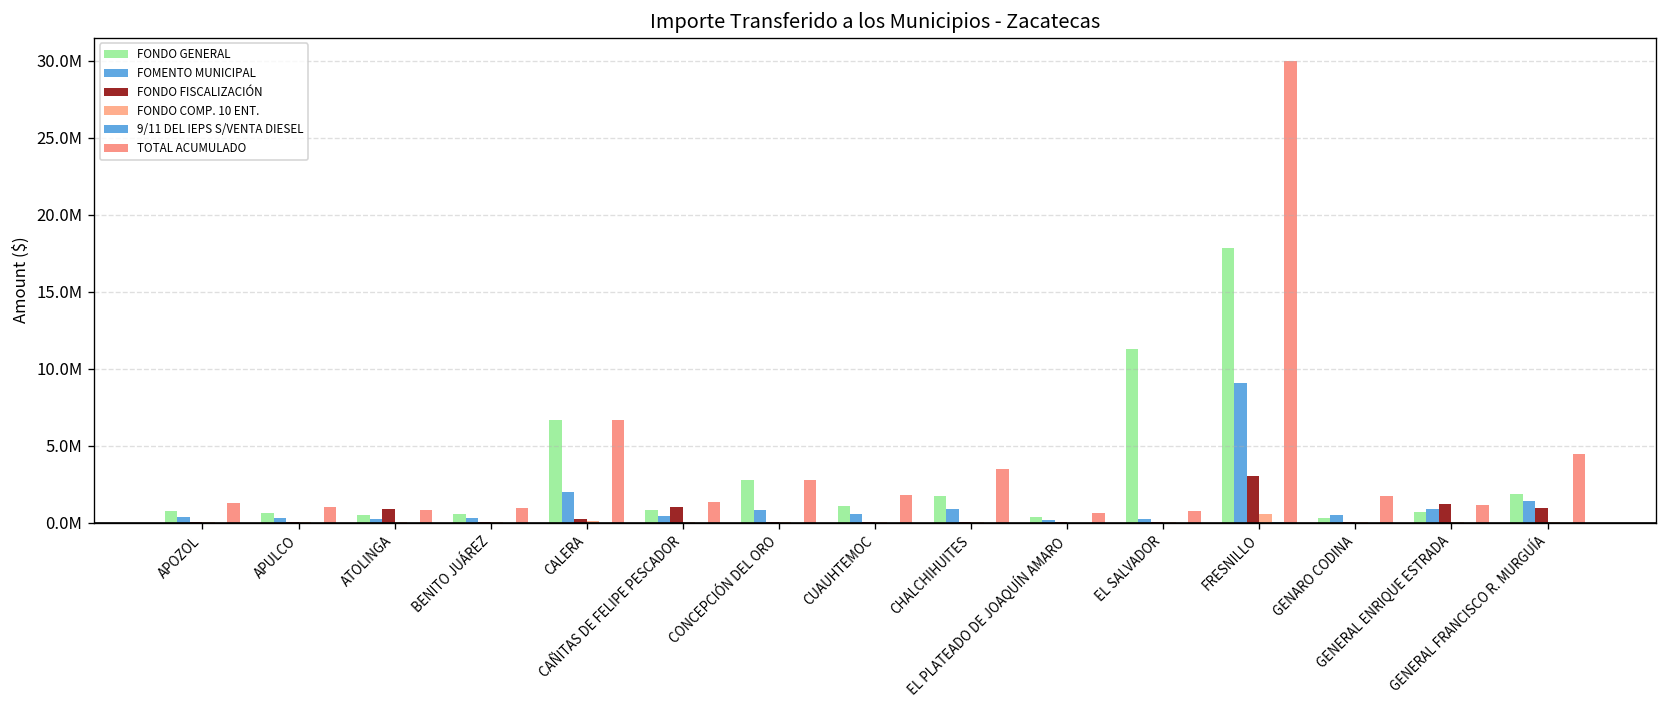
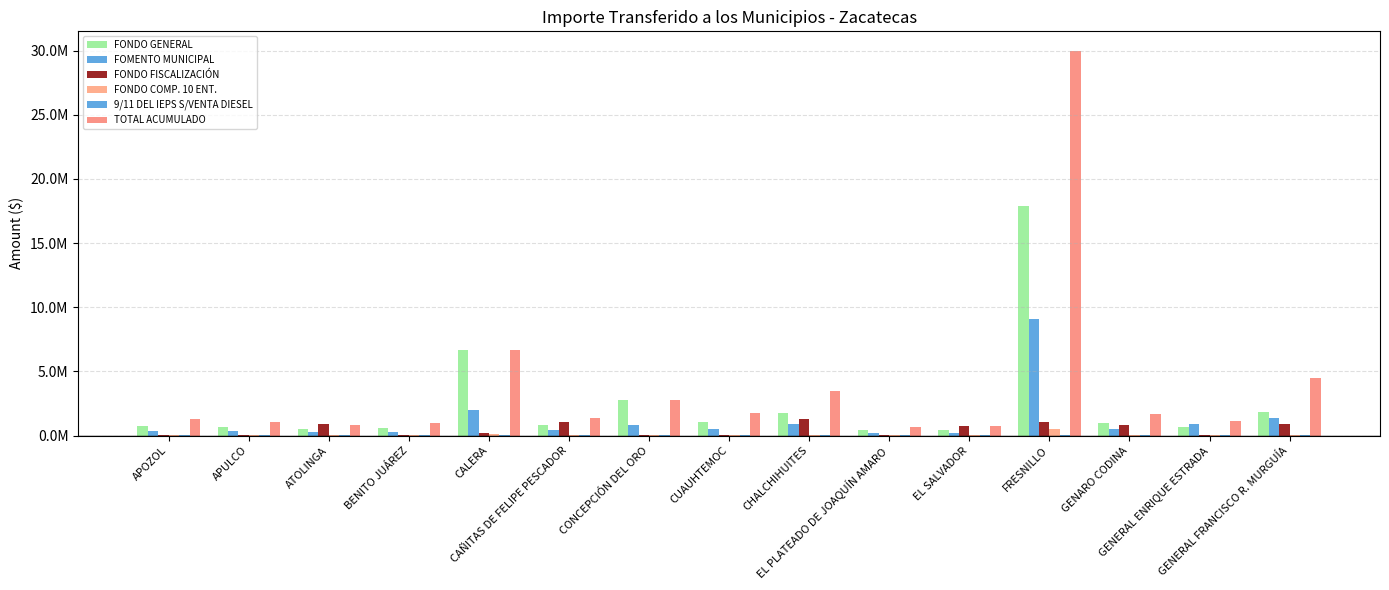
  {
    "FONDO GENERAL": {
      "APOZOL": 800000,
      "APULCO": 600000,
      "ATOLINGA": 500000,
      "BENITO JUÁREZ": 600000,
      "CALERA": 6600000,
      "CAÑITAS DE FELIPE PESCADOR": 800000,
      "CONCEPCIÓN DEL ORO": 2700000,
      "CUAUHTEMOC": 1100000,
      "CHALCHIHUITES": 1800000,
      "EL PLATEADO DE JOAQUÍN AMARO": 400000,
-     "EL SALVADOR": 11300000,
+     "EL SALVADOR": 500000,
      "FRESNILLO": 17900000,
-     "GENARO CODINA": 300000,
+     "GENARO CODINA": 1000000,
      "GENERAL ENRIQUE ESTRADA": 700000,
      "GENERAL FRANCISCO R. MURGUÍA": 1900000
    },
    "FONDO FISCALIZACIÓN": {
      "ATOLINGA": 900000,
      "CALERA": 200000,
      "CAÑITAS DE FELIPE PESCADOR": 1000000,
-     "CHALCHIHUITES": 100000,
-     "EL SALVADOR": 0,
-     "FRESNILLO": 3000000,
-     "GENARO CODINA": 0,
-     "GENERAL ENRIQUE ESTRADA": 1200000,
+     "CHALCHIHUITES": 1300000,
+     "EL SALVADOR": 700000,
+     "FRESNILLO": 1000000,
+     "GENARO CODINA": 800000,
+     "GENERAL ENRIQUE ESTRADA": 0,
      "GENERAL FRANCISCO R. MURGUÍA": 900000
    }
  }
